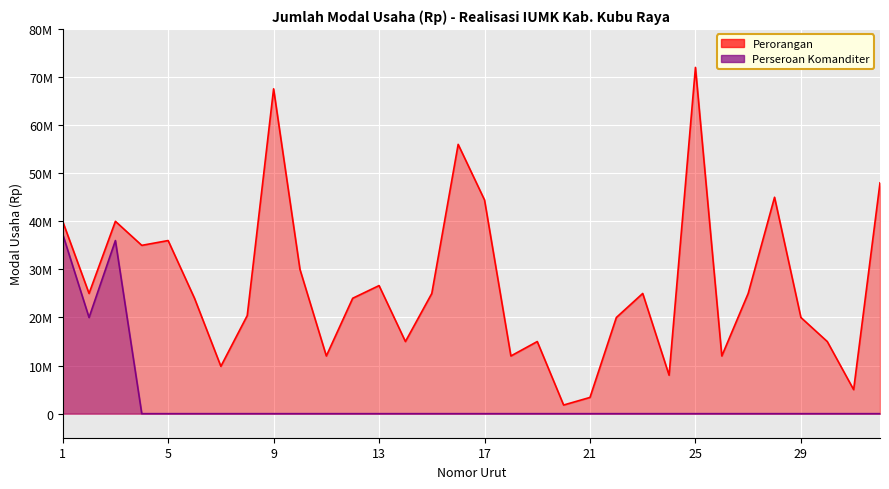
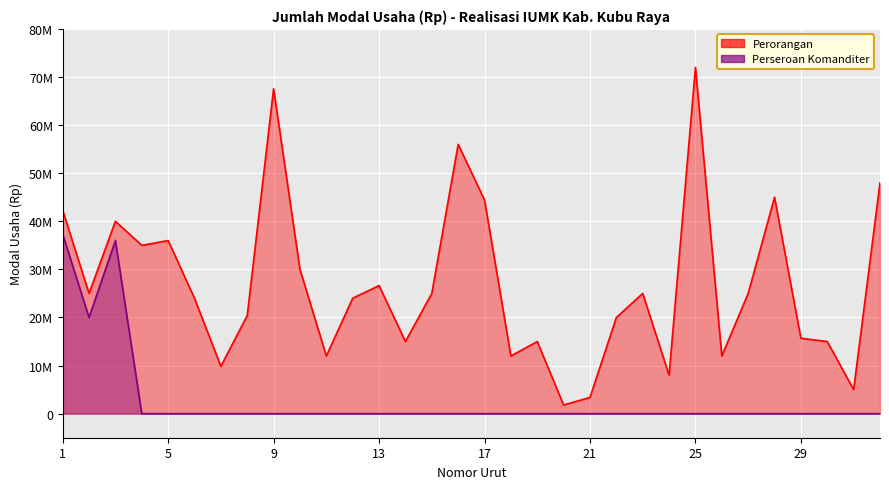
  {
    "Perorangan": {
-     "1": 40000000,
+     "1": 42000000,
      "5": 36000000,
      "9": 68000000,
      "13": 27000000,
      "17": 44000000,
      "21": 3000000,
      "25": 72000000,
-     "29": 20000000
+     "29": 16000000
    },
    "Perseroan Komanditer": {
      "1": 37000000,
      "5": 0,
      "9": 0,
      "13": 0,
      "17": 0,
      "21": 0,
      "25": 0,
      "29": 0
    }
  }
